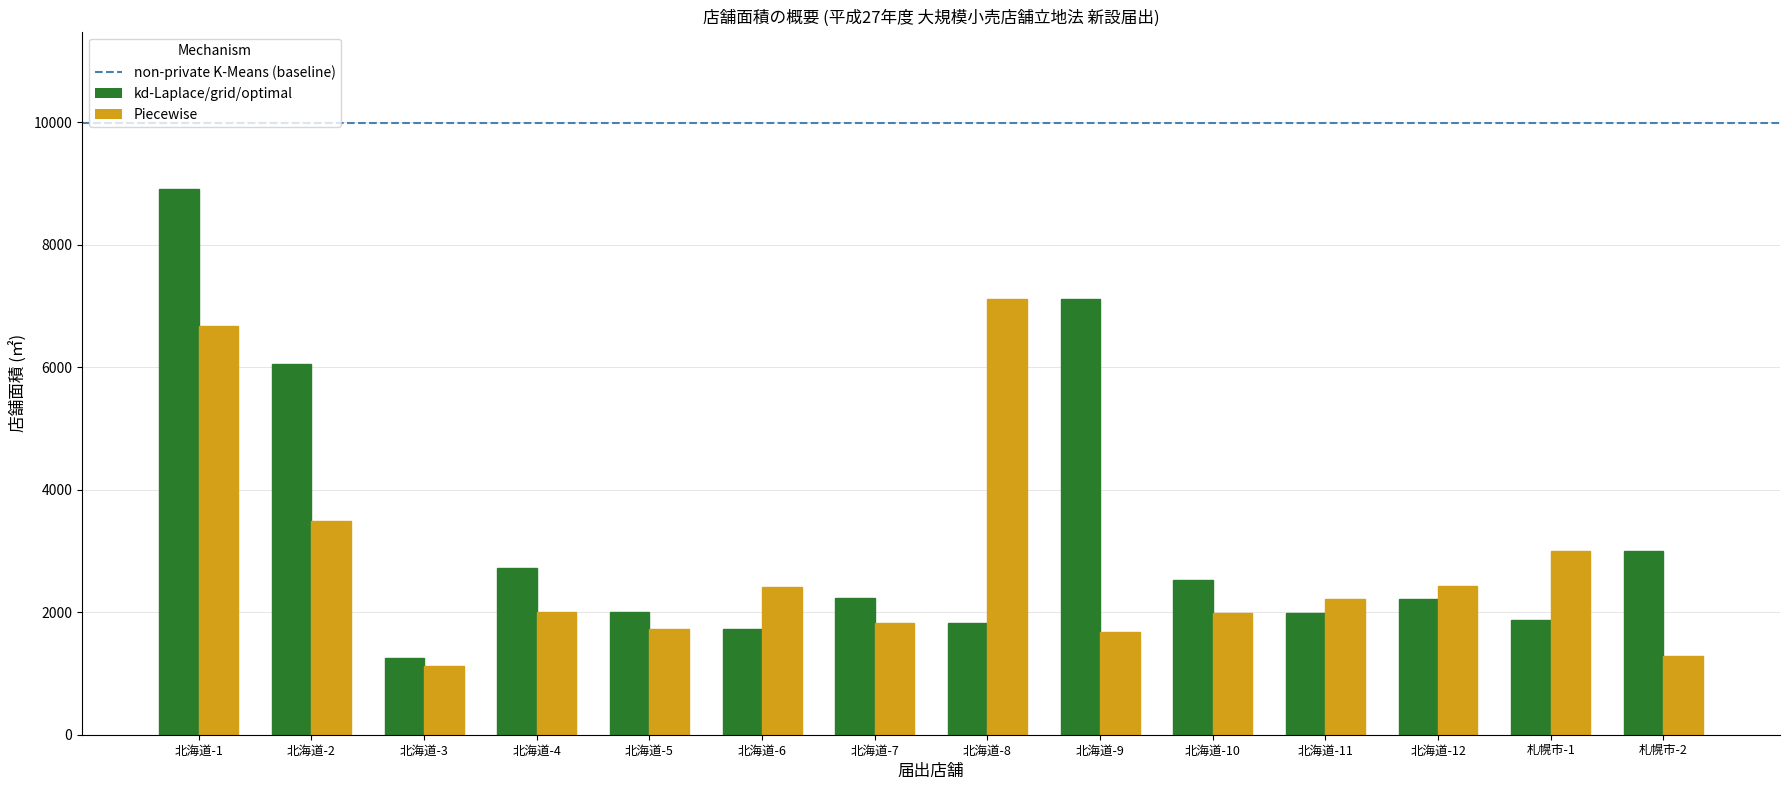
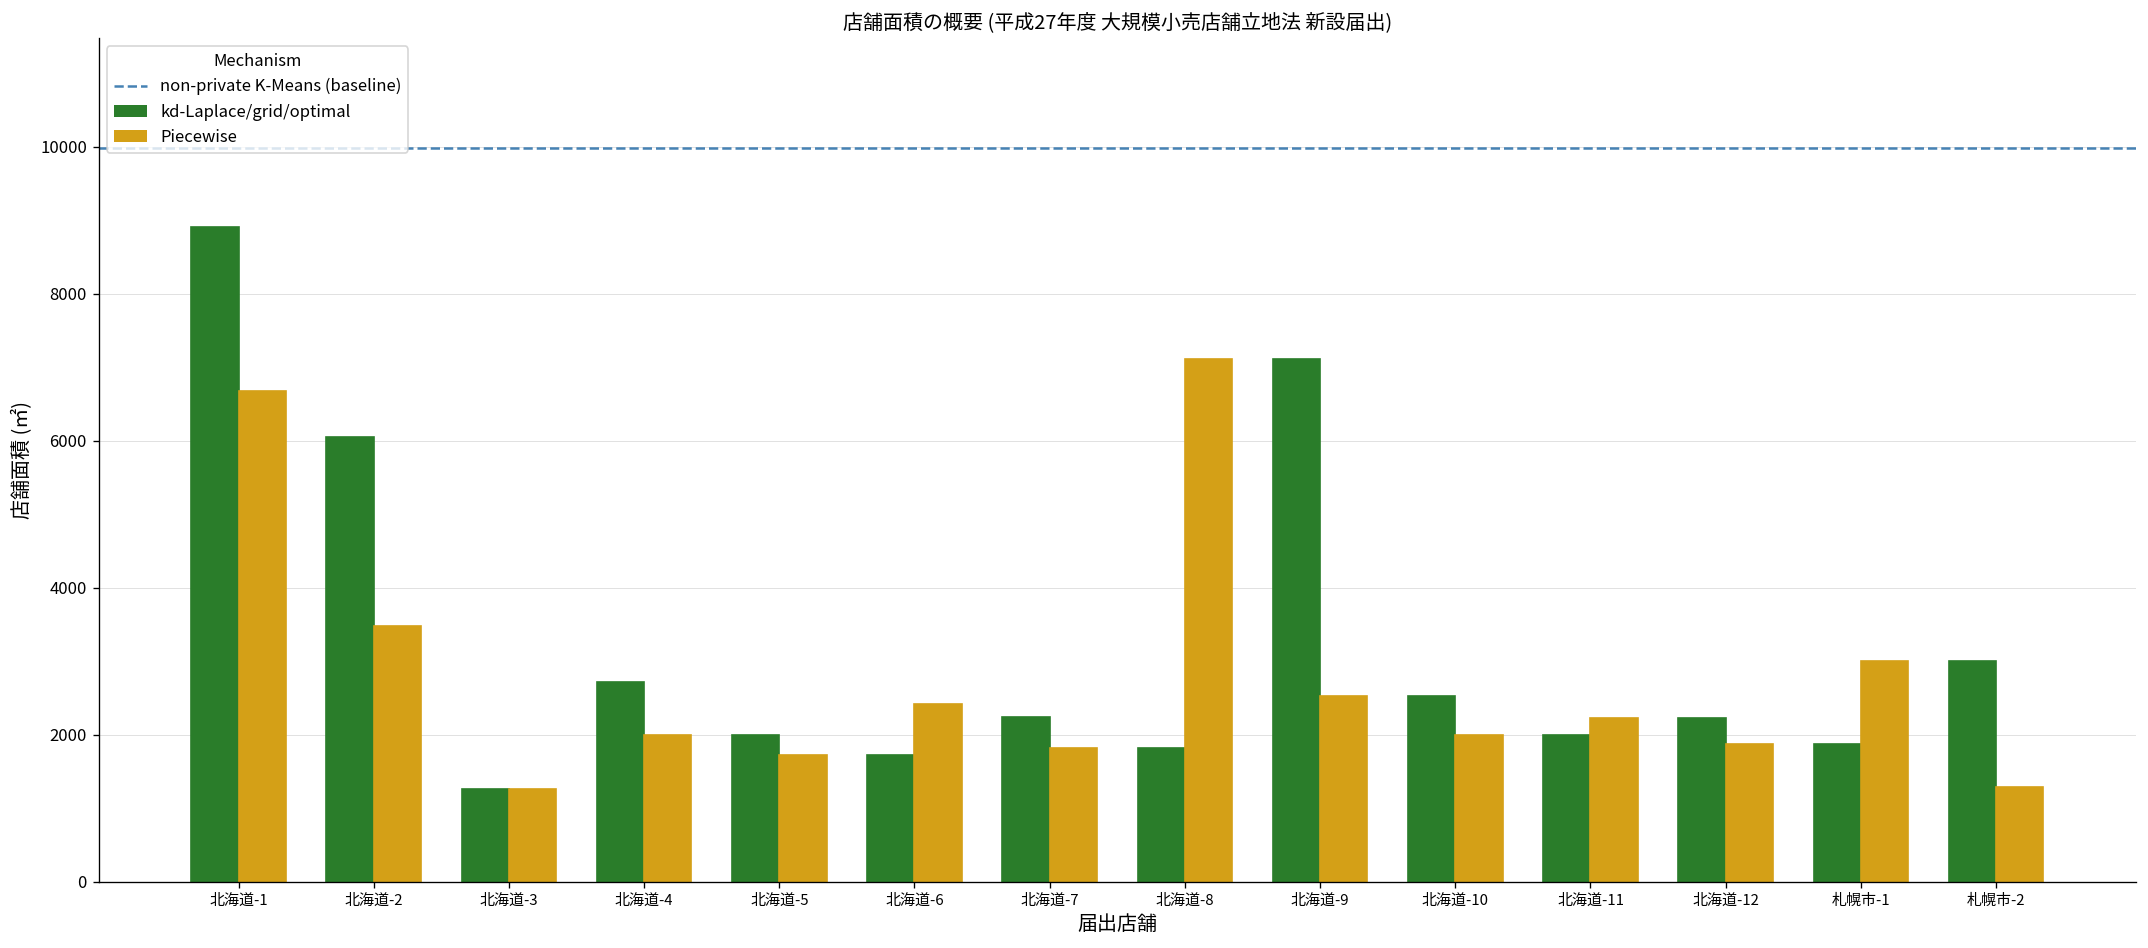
  {
    "kd-Laplace/grid/optimal": {
      "北海道-1": 8900,
      "北海道-2": 6000,
      "北海道-3": 1300,
      "北海道-4": 2700,
      "北海道-5": 2000,
      "北海道-6": 1700,
      "北海道-7": 2200,
      "北海道-8": 1800,
      "北海道-9": 7100,
      "北海道-10": 2500,
      "北海道-11": 2000,
      "北海道-12": 2200,
      "札幌市-1": 1900,
      "札幌市-2": 3000
    },
    "Piecewise": {
      "北海道-1": 6700,
      "北海道-2": 3500,
-     "北海道-3": 1100,
+     "北海道-3": 1300,
      "北海道-4": 2000,
      "北海道-5": 1700,
      "北海道-6": 2400,
      "北海道-7": 1800,
      "北海道-8": 7100,
-     "北海道-9": 1700,
+     "北海道-9": 2500,
      "北海道-10": 2000,
      "北海道-11": 2200,
-     "北海道-12": 2400,
+     "北海道-12": 1900,
      "札幌市-1": 3000,
      "札幌市-2": 1300
    }
  }
